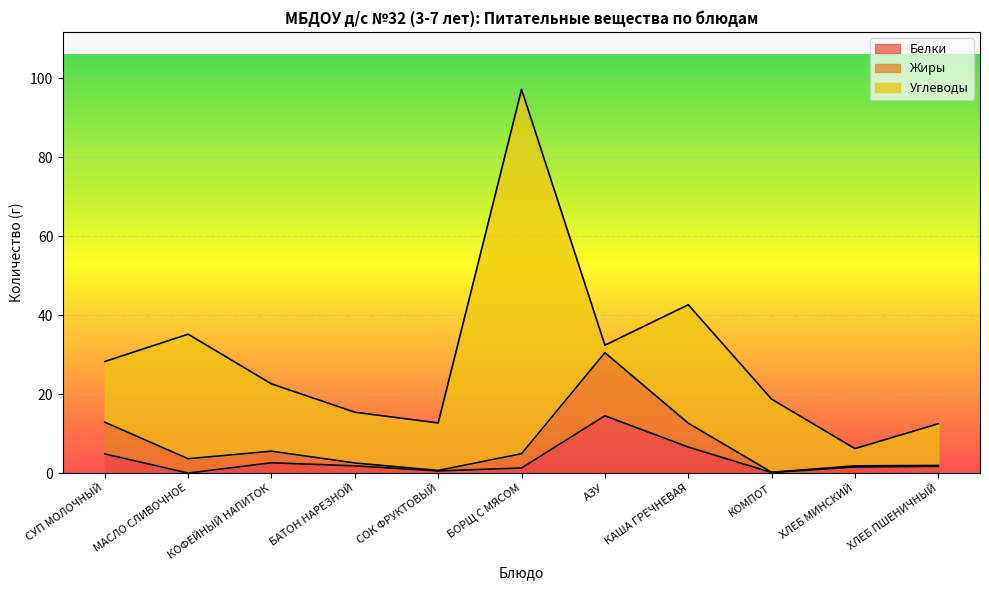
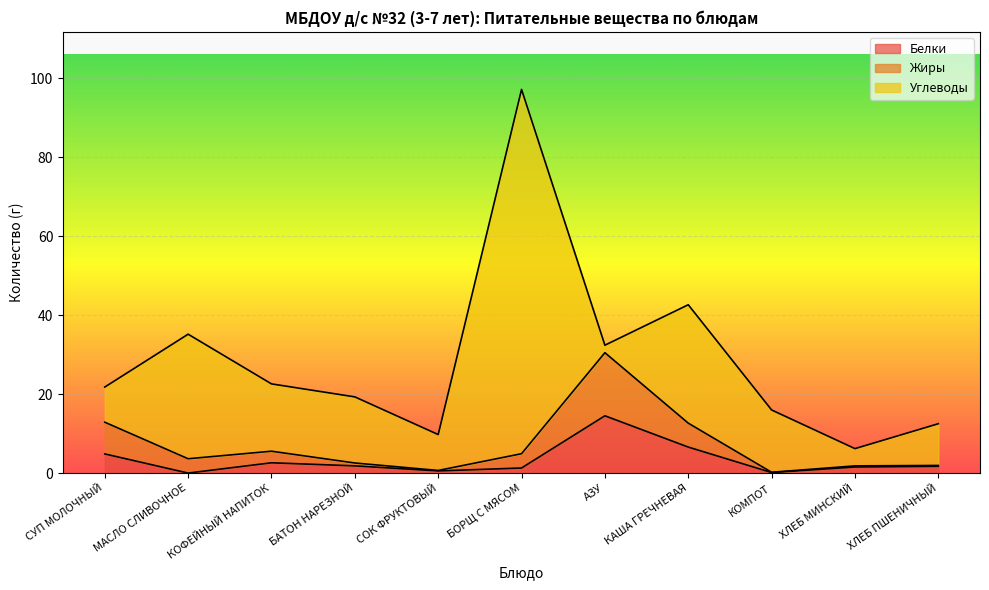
  {
    "Углеводы": {
-     "СУП МОЛОЧНЫЙ": 15,
+     "СУП МОЛОЧНЫЙ": 9,
      "МАСЛО СЛИВОЧНОЕ": 32,
      "КОФЕЙНЫЙ НАПИТОК": 17,
-     "БАТОН НАРЕЗНОЙ": 13,
-     "СОК ФРУКТОВЫЙ": 12,
+     "БАТОН НАРЕЗНОЙ": 17,
+     "СОК ФРУКТОВЫЙ": 9,
      "БОРЩ С МЯСОМ": 92,
      "АЗУ": 2,
      "КАША ГРЕЧНЕВАЯ": 30,
-     "КОМПОТ": 19,
+     "КОМПОТ": 16,
      "ХЛЕБ МИНСКИЙ": 4,
      "ХЛЕБ ПШЕНИЧНЫЙ": 11
    }
  }
